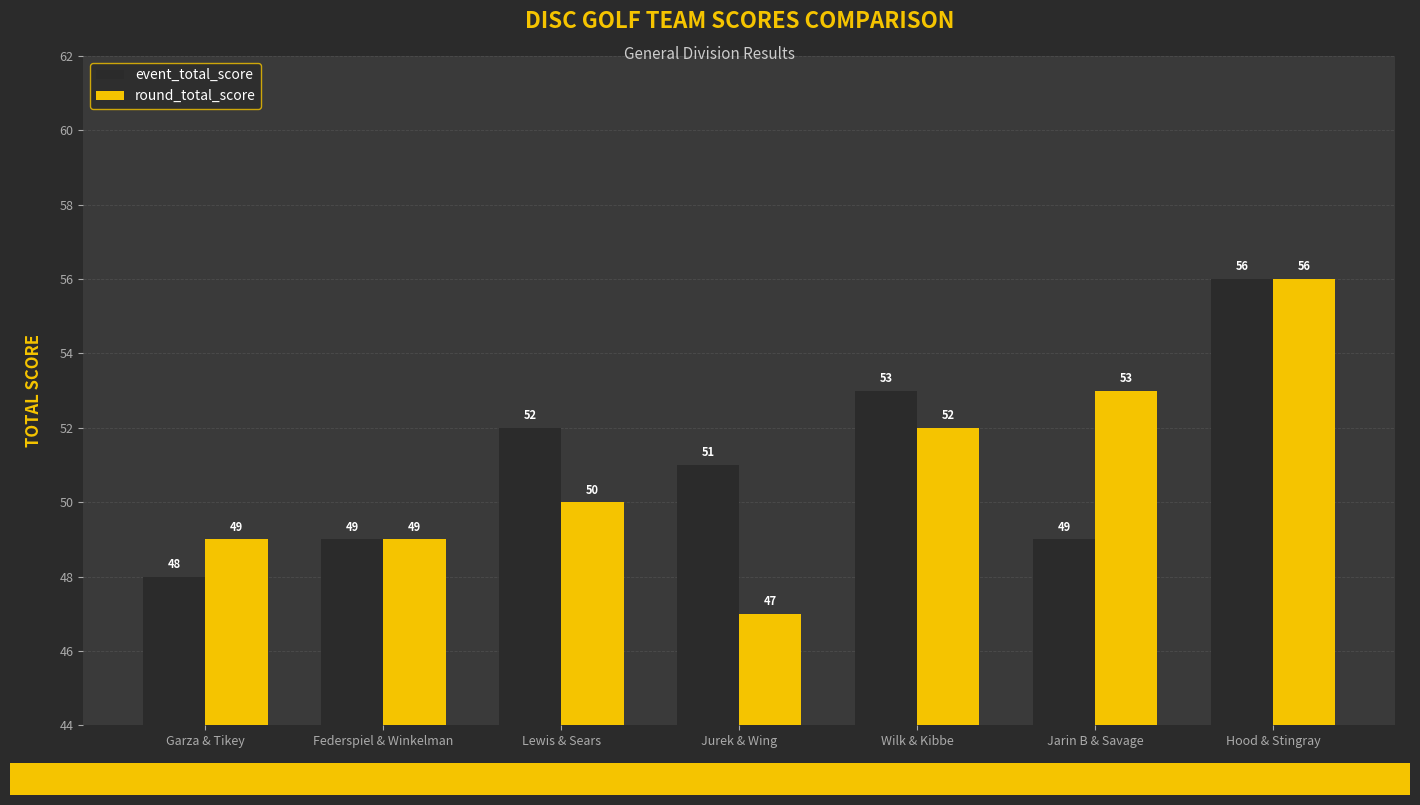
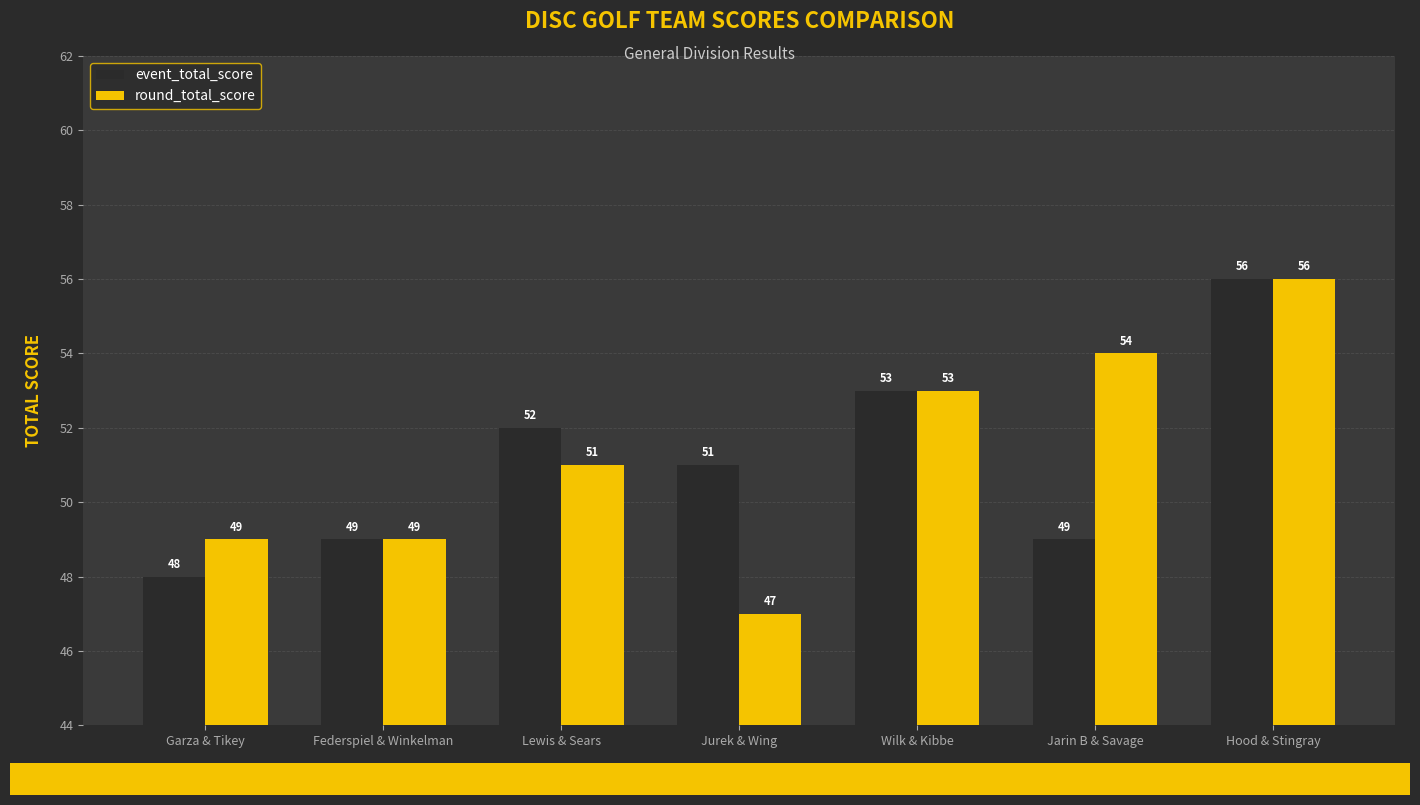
  {
    "event_total_score": {
      "Garza & Tikey": 48,
      "Federspiel & Winkelman": 49,
      "Lewis & Sears": 52,
      "Jurek & Wing": 51,
      "Wilk & Kibbe": 53,
      "Jarin B & Savage": 49,
      "Hood & Stingray": 56
    },
    "round_total_score": {
      "Garza & Tikey": 49,
      "Federspiel & Winkelman": 49,
-     "Lewis & Sears": 50,
+     "Lewis & Sears": 51,
      "Jurek & Wing": 47,
-     "Wilk & Kibbe": 52,
-     "Jarin B & Savage": 53,
+     "Wilk & Kibbe": 53,
+     "Jarin B & Savage": 54,
      "Hood & Stingray": 56
    }
  }
